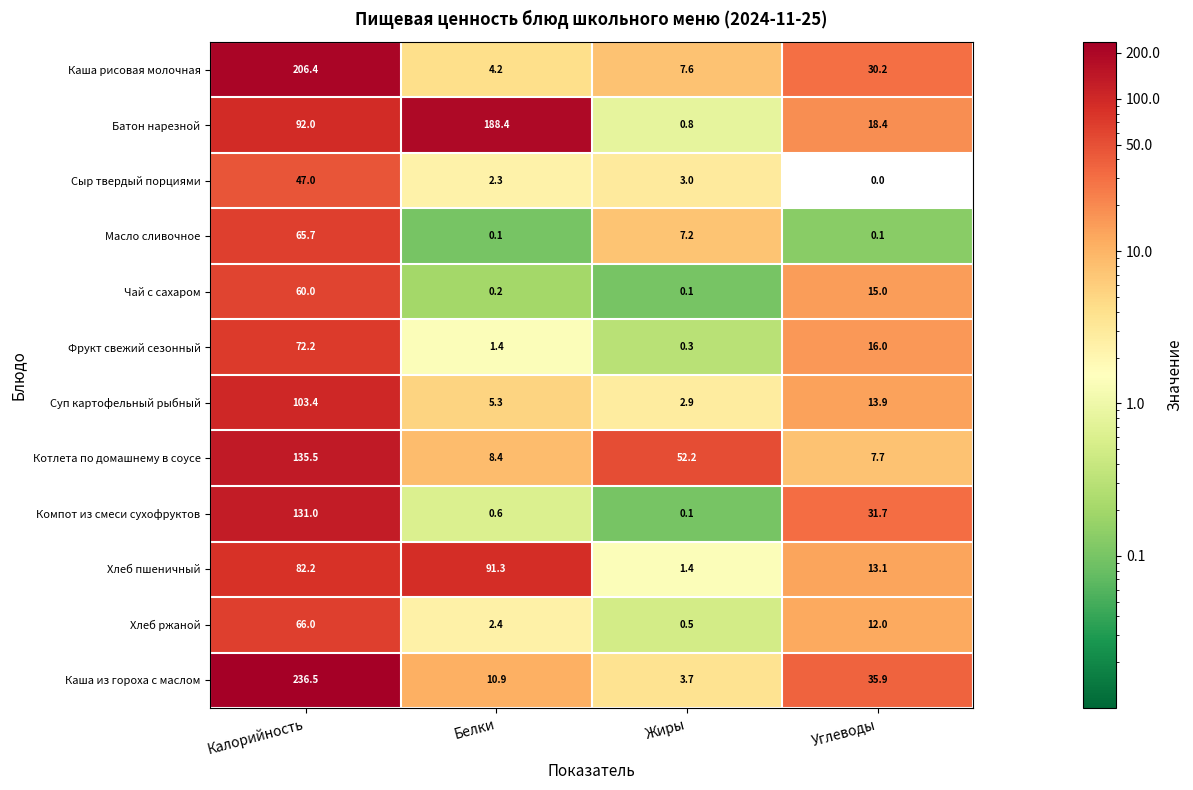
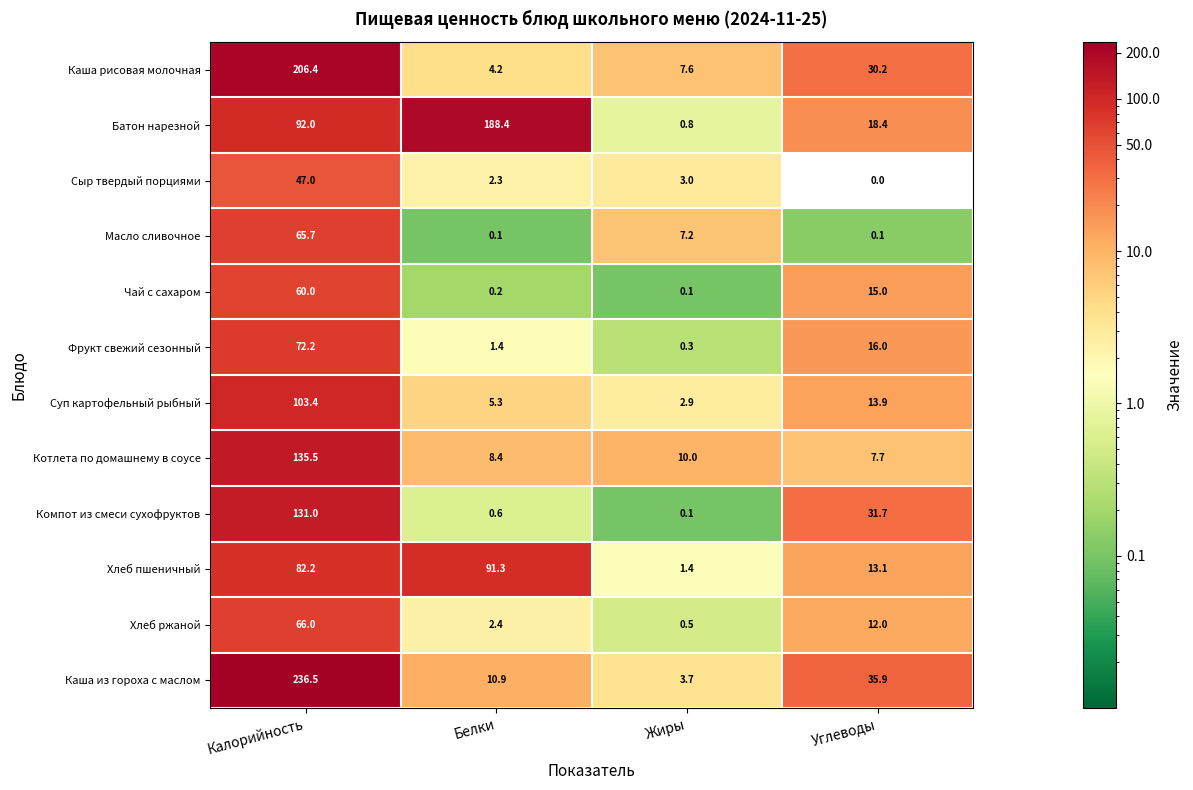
  {
    "Каша рисовая молочная": {
      "Калорийность": 206.4,
      "Белки": 4.2,
      "Жиры": 7.6,
      "Углеводы": 30.2
    },
    "Батон нарезной": {
      "Калорийность": 92.0,
      "Белки": 188.4,
      "Жиры": 0.8,
      "Углеводы": 18.4
    },
    "Сыр твердый порциями": {
      "Калорийность": 47.0,
      "Белки": 2.3,
      "Жиры": 3.0,
      "Углеводы": 0.0
    },
    "Масло сливочное": {
      "Калорийность": 65.7,
      "Белки": 0.1,
      "Жиры": 7.2,
      "Углеводы": 0.1
    },
    "Чай с сахаром": {
      "Калорийность": 60.0,
      "Белки": 0.2,
      "Жиры": 0.1,
      "Углеводы": 15.0
    },
    "Фрукт свежий сезонный": {
      "Калорийность": 72.2,
      "Белки": 1.4,
      "Жиры": 0.3,
      "Углеводы": 16.0
    },
    "Суп картофельный рыбный": {
      "Калорийность": 103.4,
      "Белки": 5.3,
      "Жиры": 2.9,
      "Углеводы": 13.9
    },
    "Котлета по домашнему в соусе": {
      "Калорийность": 135.5,
      "Белки": 8.4,
-     "Жиры": 52.2,
+     "Жиры": 10.0,
      "Углеводы": 7.7
    },
    "Компот из смеси сухофруктов": {
      "Калорийность": 131.0,
      "Белки": 0.6,
      "Жиры": 0.1,
      "Углеводы": 31.7
    },
    "Хлеб пшеничный": {
      "Калорийность": 82.2,
      "Белки": 91.3,
      "Жиры": 1.4,
      "Углеводы": 13.1
    },
    "Хлеб ржаной": {
      "Калорийность": 66.0,
      "Белки": 2.4,
      "Жиры": 0.5,
      "Углеводы": 12.0
    },
    "Каша из гороха с маслом": {
      "Калорийность": 236.5,
      "Белки": 10.9,
      "Жиры": 3.7,
      "Углеводы": 35.9
    }
  }
